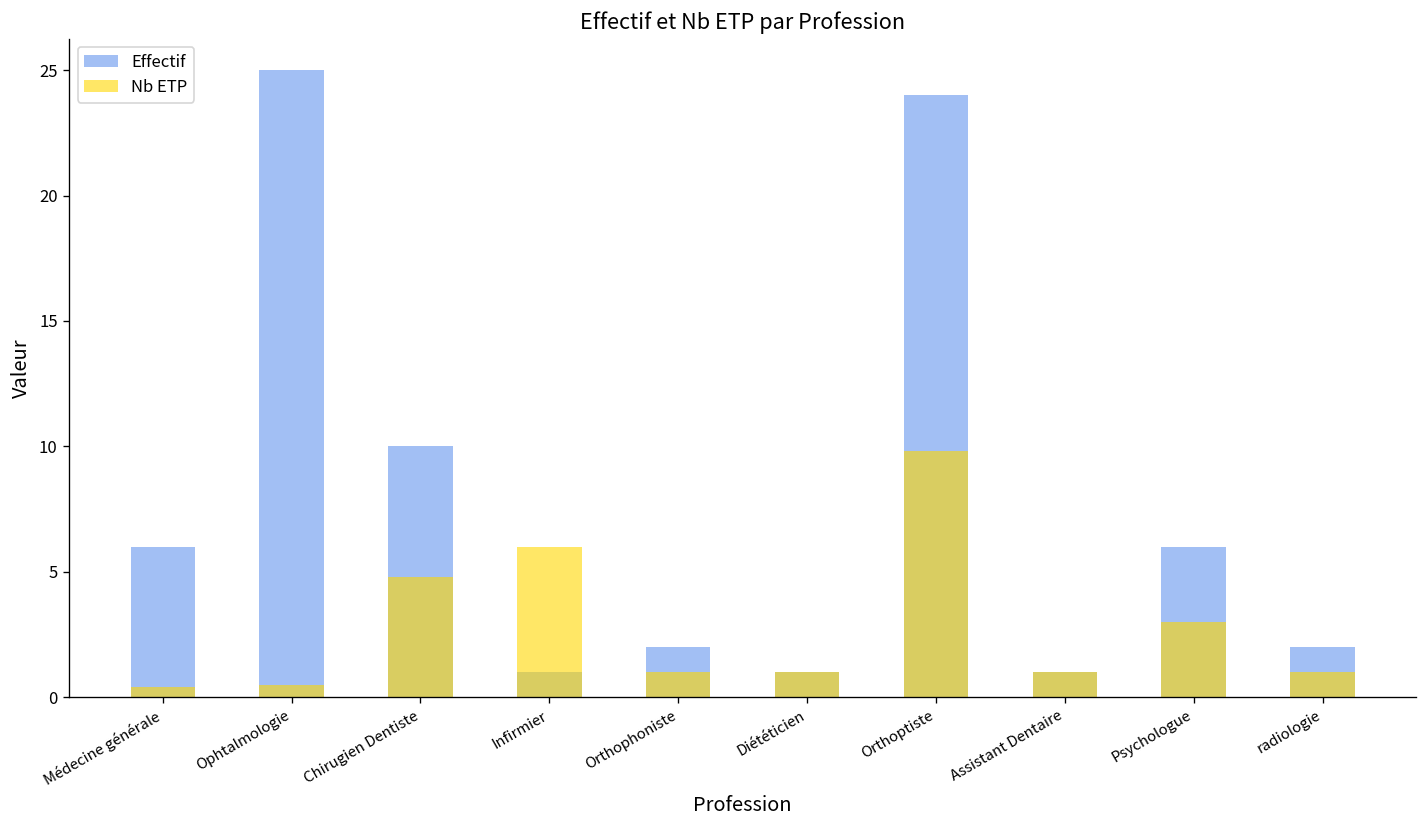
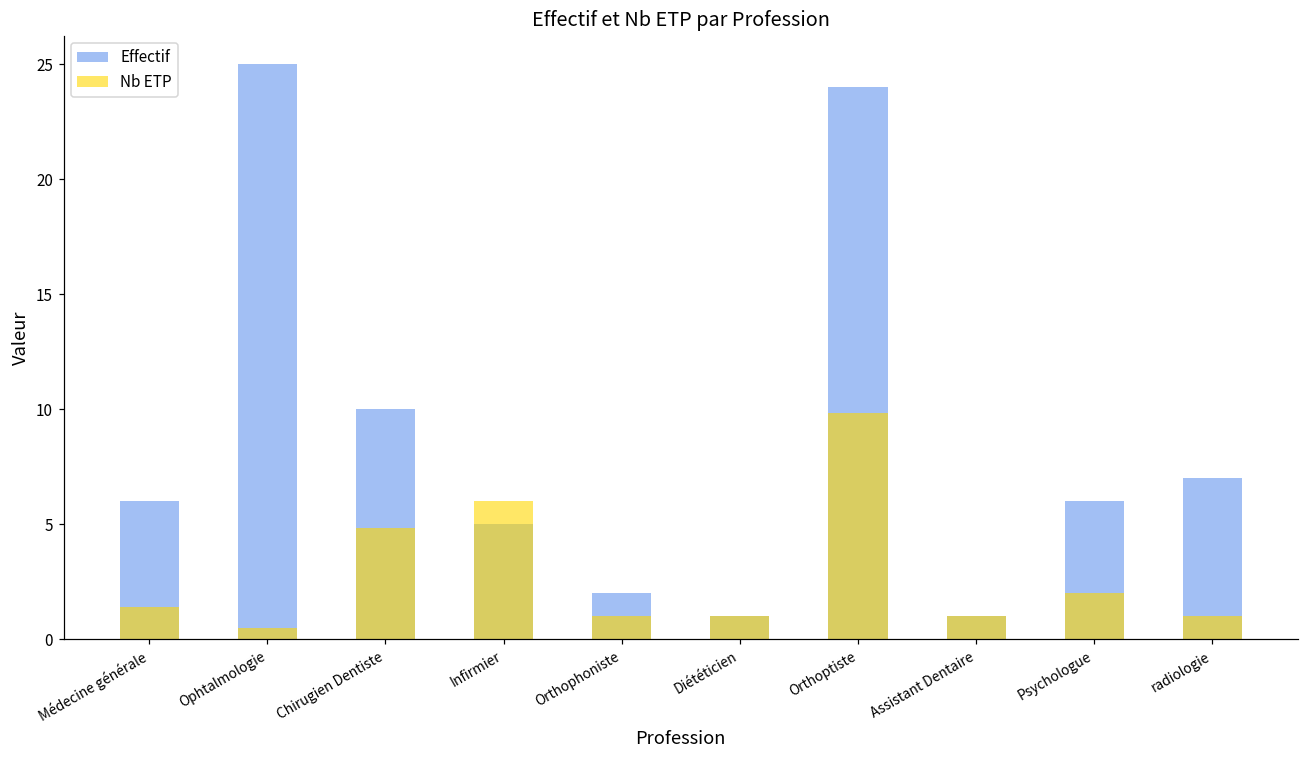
  {
    "Effectif": {
      "Médecine générale": 6,
      "Ophtalmologie": 25,
      "Chirugien Dentiste": 10,
-     "Infirmier": 1,
+     "Infirmier": 5,
      "Orthophoniste": 2,
      "Diététicien": 1,
      "Orthoptiste": 24,
      "Assistant Dentaire": 1,
      "Psychologue": 6,
-     "radiologie": 2
+     "radiologie": 7
    },
    "Nb ETP": {
-     "Médecine générale": 0.4,
+     "Médecine générale": 1.4,
      "Infirmier": 6.0,
      "Diététicien": 1.0,
      "Assistant Dentaire": 1.0,
-     "Psychologue": 3
+     "Psychologue": 2
    }
  }
